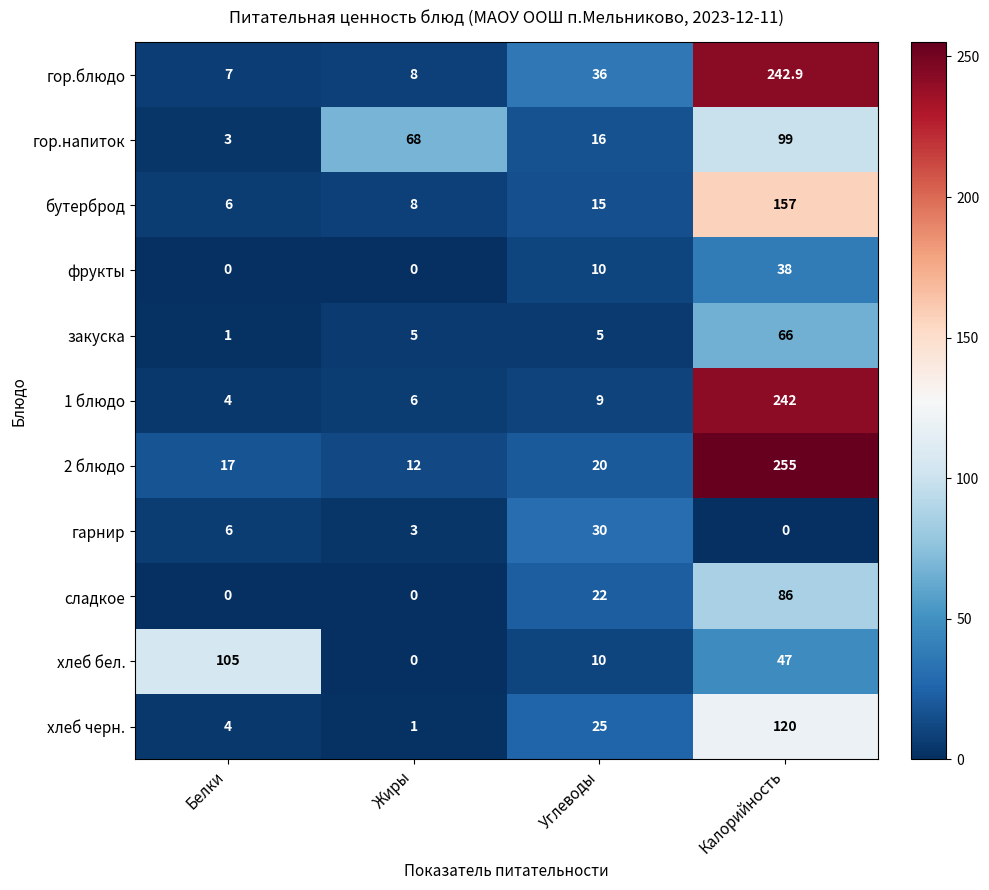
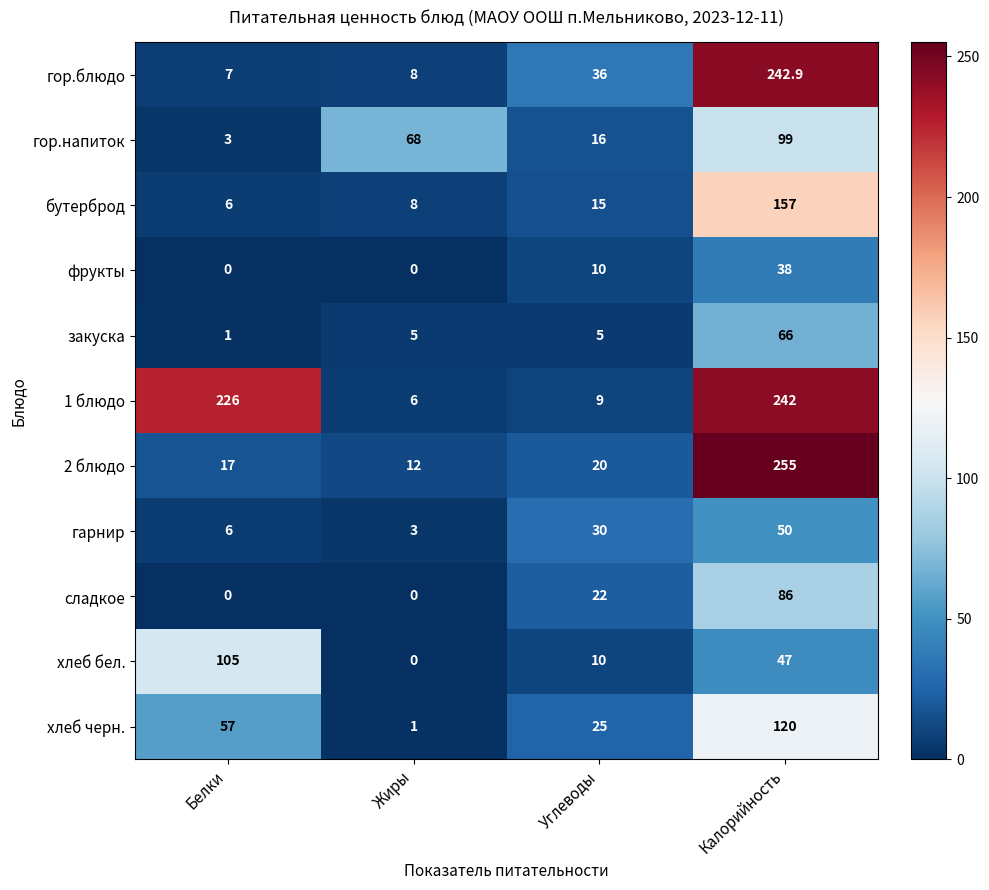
  {
    "гор.блюдо": {
      "Белки": 7,
      "Жиры": 8,
      "Углеводы": 36,
      "Калорийность": 242.9
    },
    "гор.напиток": {
      "Белки": 3,
      "Жиры": 68,
      "Углеводы": 16,
      "Калорийность": 99
    },
    "бутерброд": {
      "Белки": 6,
      "Жиры": 8,
      "Углеводы": 15,
      "Калорийность": 157
    },
    "фрукты": {
      "Белки": 0,
      "Жиры": 0,
      "Углеводы": 10,
      "Калорийность": 38
    },
    "закуска": {
      "Белки": 1,
      "Жиры": 5,
      "Углеводы": 5,
      "Калорийность": 66
    },
    "1 блюдо": {
-     "Белки": 4,
+     "Белки": 226,
      "Жиры": 6,
      "Углеводы": 9,
      "Калорийность": 242
    },
    "2 блюдо": {
      "Белки": 17,
      "Жиры": 12,
      "Углеводы": 20,
      "Калорийность": 255
    },
    "гарнир": {
      "Белки": 6,
      "Жиры": 3,
      "Углеводы": 30,
-     "Калорийность": 0
+     "Калорийность": 50
    },
    "сладкое": {
      "Белки": 0,
      "Жиры": 0,
      "Углеводы": 22,
      "Калорийность": 86
    },
    "хлеб бел.": {
      "Белки": 105,
      "Жиры": 0,
      "Углеводы": 10,
      "Калорийность": 47
    },
    "хлеб черн.": {
-     "Белки": 4,
+     "Белки": 57,
      "Жиры": 1,
      "Углеводы": 25,
      "Калорийность": 120
    }
  }
